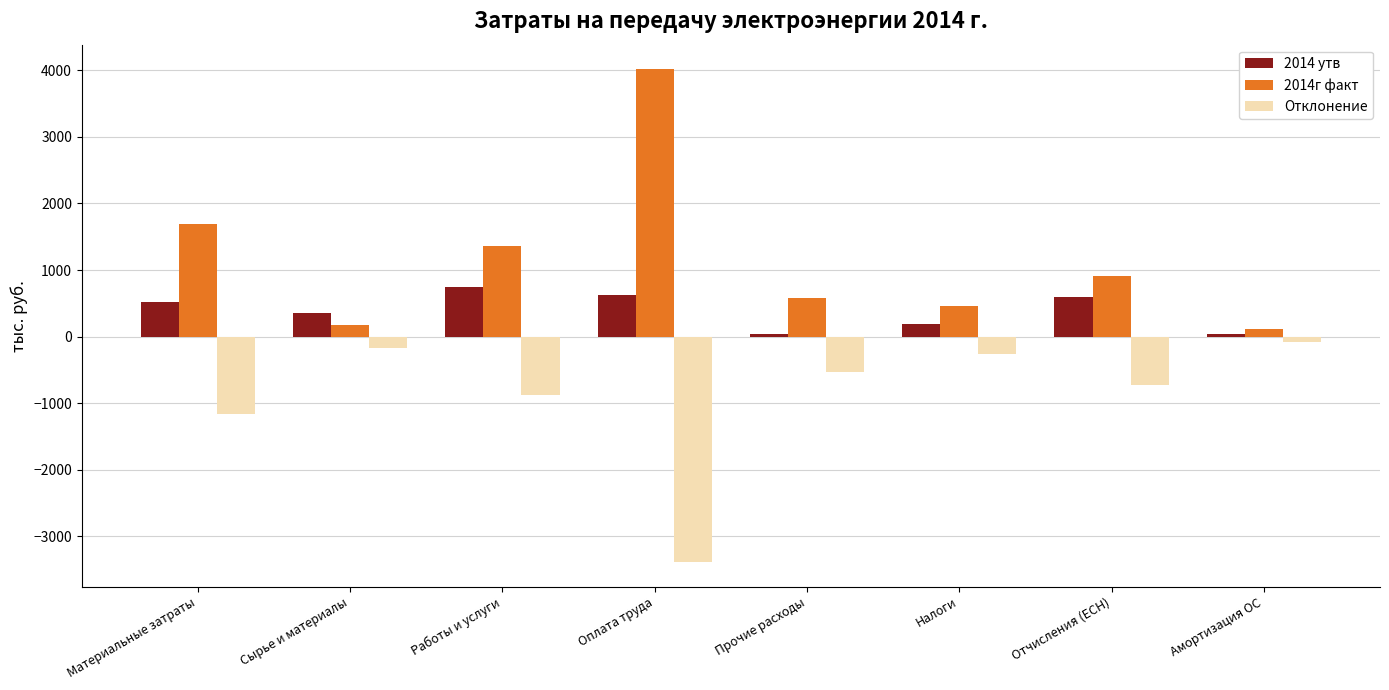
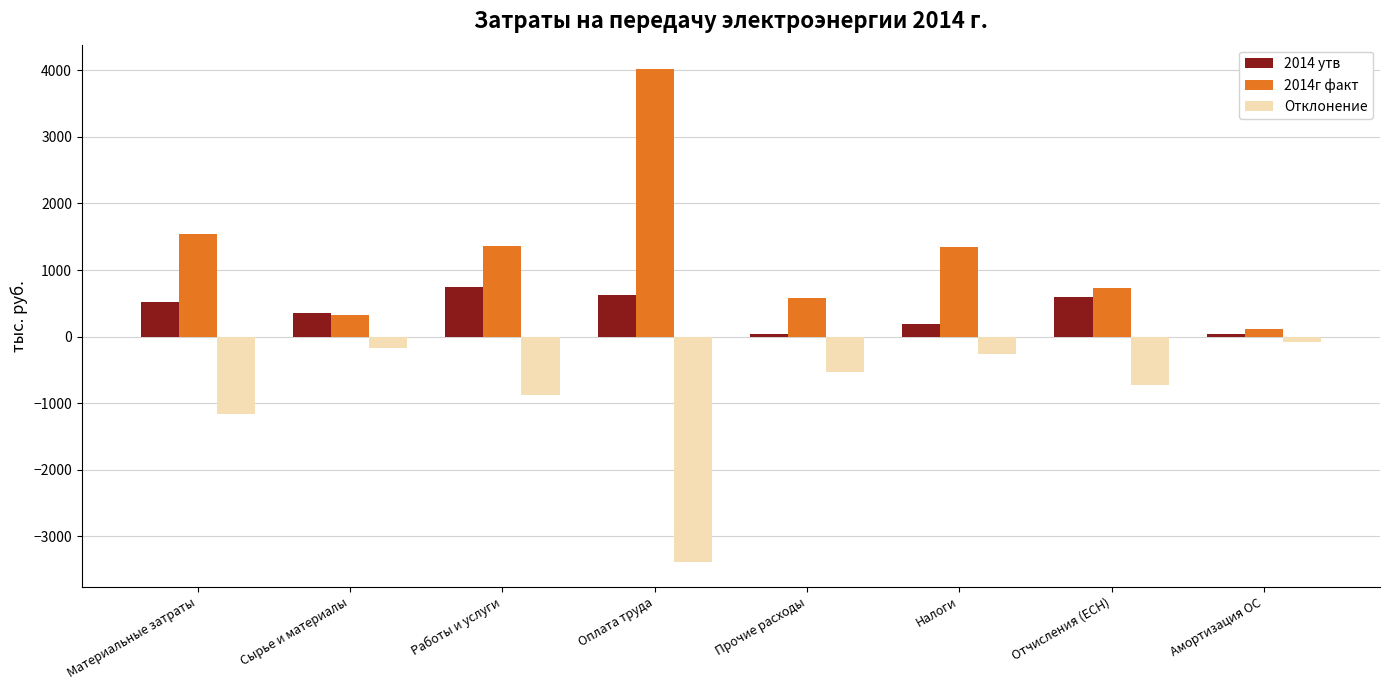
  {
    "2014 утв": {
      "Материальные затраты": 500,
      "Сырье и материалы": 300,
      "Работы и услуги": 700,
      "Оплата труда": 600,
      "Прочие расходы": 0,
      "Налоги": 200,
      "Отчисления (ЕСН)": 600
    },
    "2014г факт": {
-     "Материальные затраты": 1700,
-     "Сырье и материалы": 200,
+     "Материальные затраты": 1500,
+     "Сырье и материалы": 300,
      "Работы и услуги": 1400,
      "Оплата труда": 4000,
      "Прочие расходы": 600,
-     "Налоги": 500,
-     "Отчисления (ЕСН)": 900,
+     "Налоги": 1400,
+     "Отчисления (ЕСН)": 700,
      "Амортизация ОС": 100
    },
    "Отклонение": {
      "Материальные затраты": -1200,
      "Сырье и материалы": -200,
      "Работы и услуги": -900,
      "Оплата труда": -3400,
      "Прочие расходы": -500,
      "Налоги": -300,
      "Отчисления (ЕСН)": -700,
      "Амортизация ОС": -100
    }
  }
